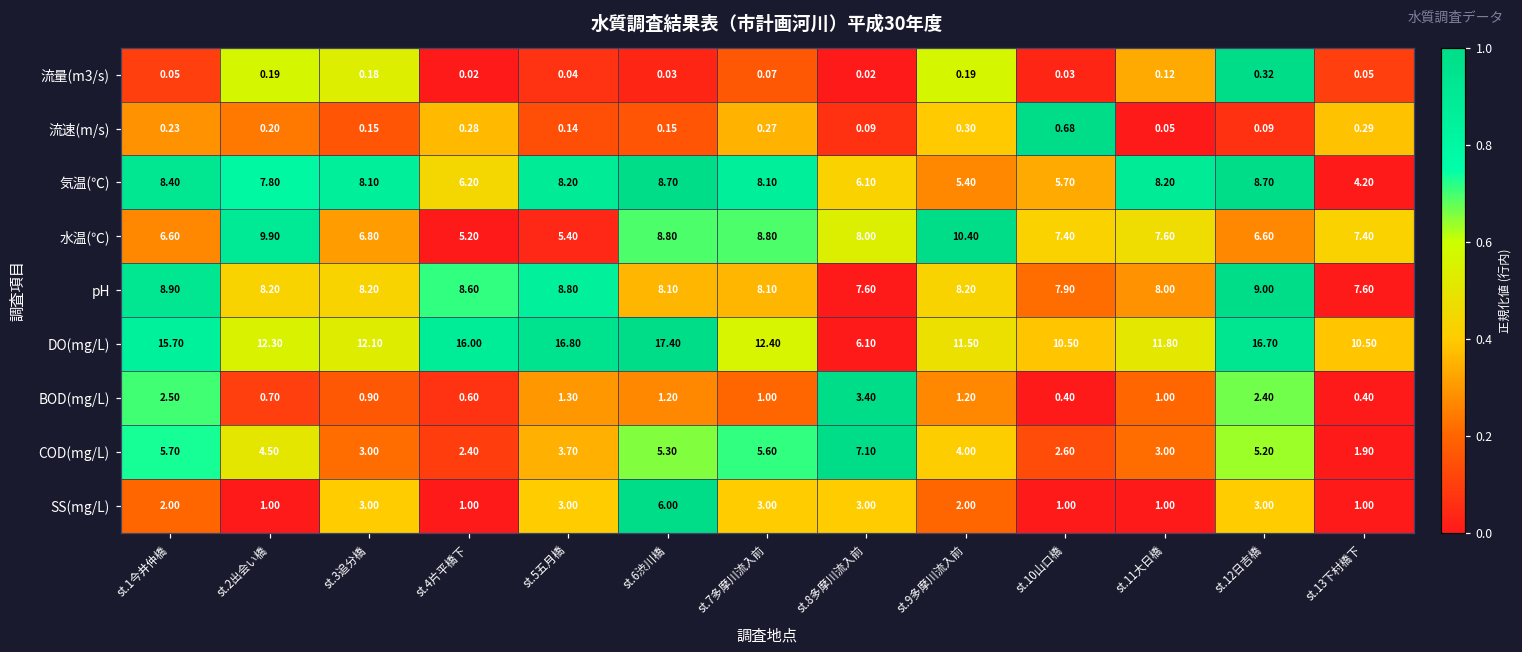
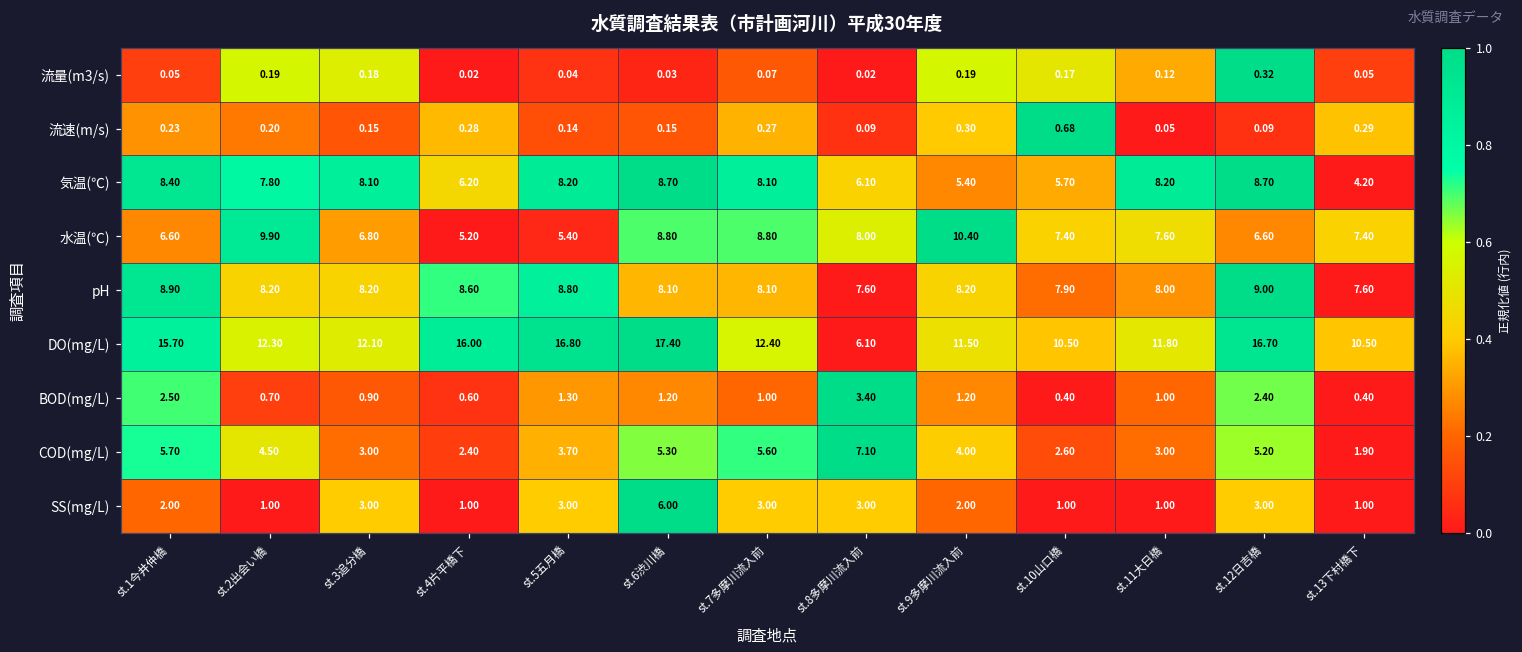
  {
    "流量(m3/s)": {
      "st.1今井仲橋": 0.05,
      "st.2出会い橋": 0.19,
      "st.3追分橋": 0.18,
      "st.4片平橋下": 0.02,
      "st.5五月橋": 0.04,
      "st.6渋川橋": 0.03,
      "st.7多摩川流入前": 0.07,
      "st.8多摩川流入前": 0.02,
      "st.9多摩川流入前": 0.19,
-     "st.10山口橋": 0.03,
+     "st.10山口橋": 0.17,
      "st.11大日橋": 0.12,
      "st.12日吉橋": 0.32,
      "st.13下村橋下": 0.05
    },
    "流速(m/s)": {
      "st.1今井仲橋": 0.23,
      "st.2出会い橋": 0.20,
      "st.3追分橋": 0.15,
      "st.4片平橋下": 0.28,
      "st.5五月橋": 0.14,
      "st.6渋川橋": 0.15,
      "st.7多摩川流入前": 0.27,
      "st.8多摩川流入前": 0.09,
      "st.9多摩川流入前": 0.30,
      "st.10山口橋": 0.68,
      "st.11大日橋": 0.05,
      "st.12日吉橋": 0.09,
      "st.13下村橋下": 0.29
    },
    "気温(℃)": {
      "st.1今井仲橋": 8.40,
      "st.2出会い橋": 7.80,
      "st.3追分橋": 8.10,
      "st.4片平橋下": 6.20,
      "st.5五月橋": 8.20,
      "st.6渋川橋": 8.70,
      "st.7多摩川流入前": 8.10,
      "st.8多摩川流入前": 6.10,
      "st.9多摩川流入前": 5.40,
      "st.10山口橋": 5.70,
      "st.11大日橋": 8.20,
      "st.12日吉橋": 8.70,
      "st.13下村橋下": 4.20
    },
    "水温(℃)": {
      "st.1今井仲橋": 6.60,
      "st.2出会い橋": 9.90,
      "st.3追分橋": 6.80,
      "st.4片平橋下": 5.20,
      "st.5五月橋": 5.40,
      "st.6渋川橋": 8.80,
      "st.7多摩川流入前": 8.80,
      "st.8多摩川流入前": 8.00,
      "st.9多摩川流入前": 10.40,
      "st.10山口橋": 7.40,
      "st.11大日橋": 7.60,
      "st.12日吉橋": 6.60,
      "st.13下村橋下": 7.40
    },
    "pH": {
      "st.1今井仲橋": 8.90,
      "st.2出会い橋": 8.20,
      "st.3追分橋": 8.20,
      "st.4片平橋下": 8.60,
      "st.5五月橋": 8.80,
      "st.6渋川橋": 8.10,
      "st.7多摩川流入前": 8.10,
      "st.8多摩川流入前": 7.60,
      "st.9多摩川流入前": 8.20,
      "st.10山口橋": 7.90,
      "st.11大日橋": 8.00,
      "st.12日吉橋": 9.00,
      "st.13下村橋下": 7.60
    },
    "DO(mg/L)": {
      "st.1今井仲橋": 15.70,
      "st.2出会い橋": 12.30,
      "st.3追分橋": 12.10,
      "st.4片平橋下": 16.00,
      "st.5五月橋": 16.80,
      "st.6渋川橋": 17.40,
      "st.7多摩川流入前": 12.40,
      "st.8多摩川流入前": 6.10,
      "st.9多摩川流入前": 11.50,
      "st.10山口橋": 10.50,
      "st.11大日橋": 11.80,
      "st.12日吉橋": 16.70,
      "st.13下村橋下": 10.50
    },
    "BOD(mg/L)": {
      "st.1今井仲橋": 2.50,
      "st.2出会い橋": 0.70,
      "st.3追分橋": 0.90,
      "st.4片平橋下": 0.60,
      "st.5五月橋": 1.30,
      "st.6渋川橋": 1.20,
      "st.7多摩川流入前": 1.00,
      "st.8多摩川流入前": 3.40,
      "st.9多摩川流入前": 1.20,
      "st.10山口橋": 0.40,
      "st.11大日橋": 1.00,
      "st.12日吉橋": 2.40,
      "st.13下村橋下": 0.40
    },
    "COD(mg/L)": {
      "st.1今井仲橋": 5.70,
      "st.2出会い橋": 4.50,
      "st.3追分橋": 3.00,
      "st.4片平橋下": 2.40,
      "st.5五月橋": 3.70,
      "st.6渋川橋": 5.30,
      "st.7多摩川流入前": 5.60,
      "st.8多摩川流入前": 7.10,
      "st.9多摩川流入前": 4.00,
      "st.10山口橋": 2.60,
      "st.11大日橋": 3.00,
      "st.12日吉橋": 5.20,
      "st.13下村橋下": 1.90
    },
    "SS(mg/L)": {
      "st.1今井仲橋": 2.00,
      "st.2出会い橋": 1.00,
      "st.3追分橋": 3.00,
      "st.4片平橋下": 1.00,
      "st.5五月橋": 3.00,
      "st.6渋川橋": 6.00,
      "st.7多摩川流入前": 3.00,
      "st.8多摩川流入前": 3.00,
      "st.9多摩川流入前": 2.00,
      "st.10山口橋": 1.00,
      "st.11大日橋": 1.00,
      "st.12日吉橋": 3.00,
      "st.13下村橋下": 1.00
    }
  }
